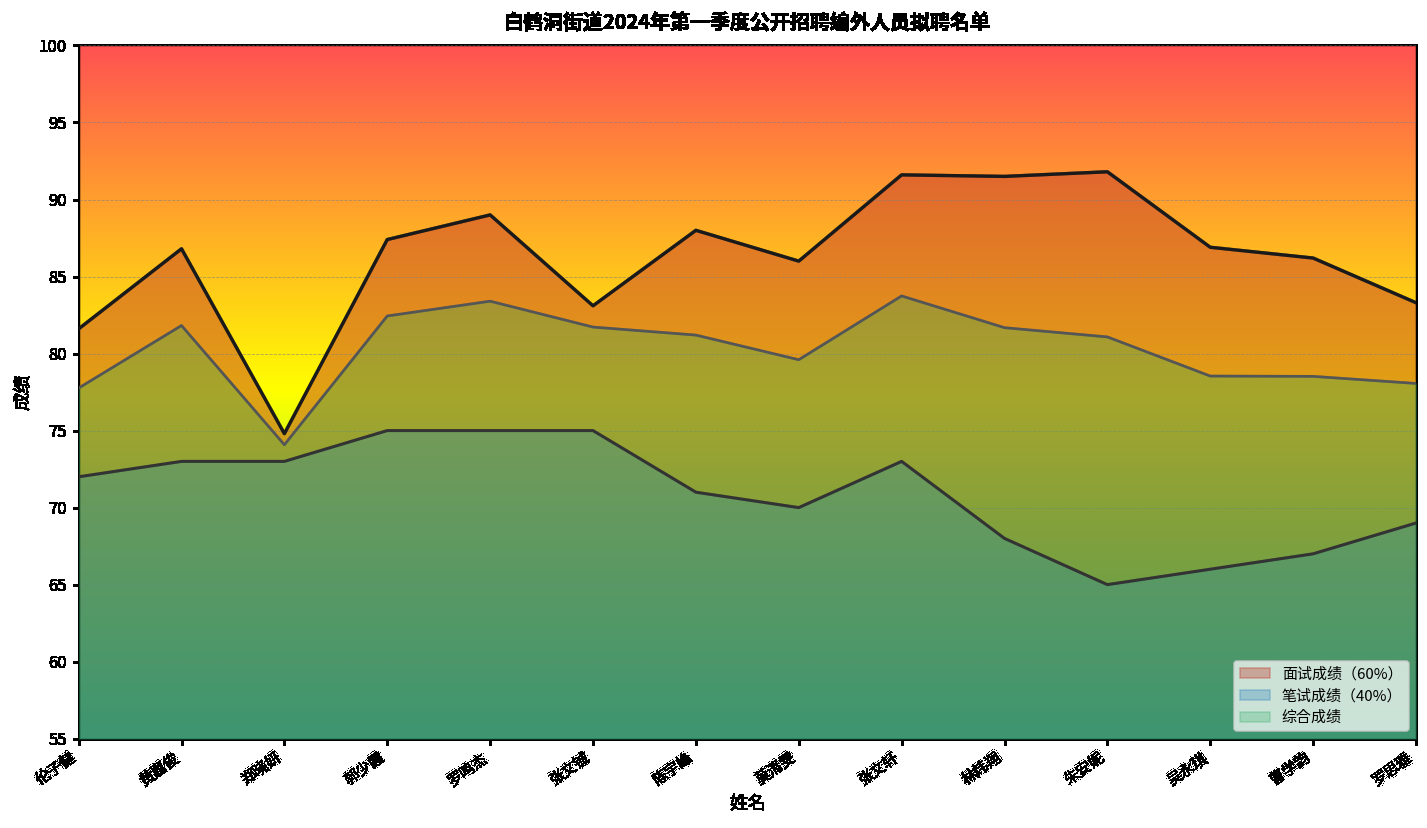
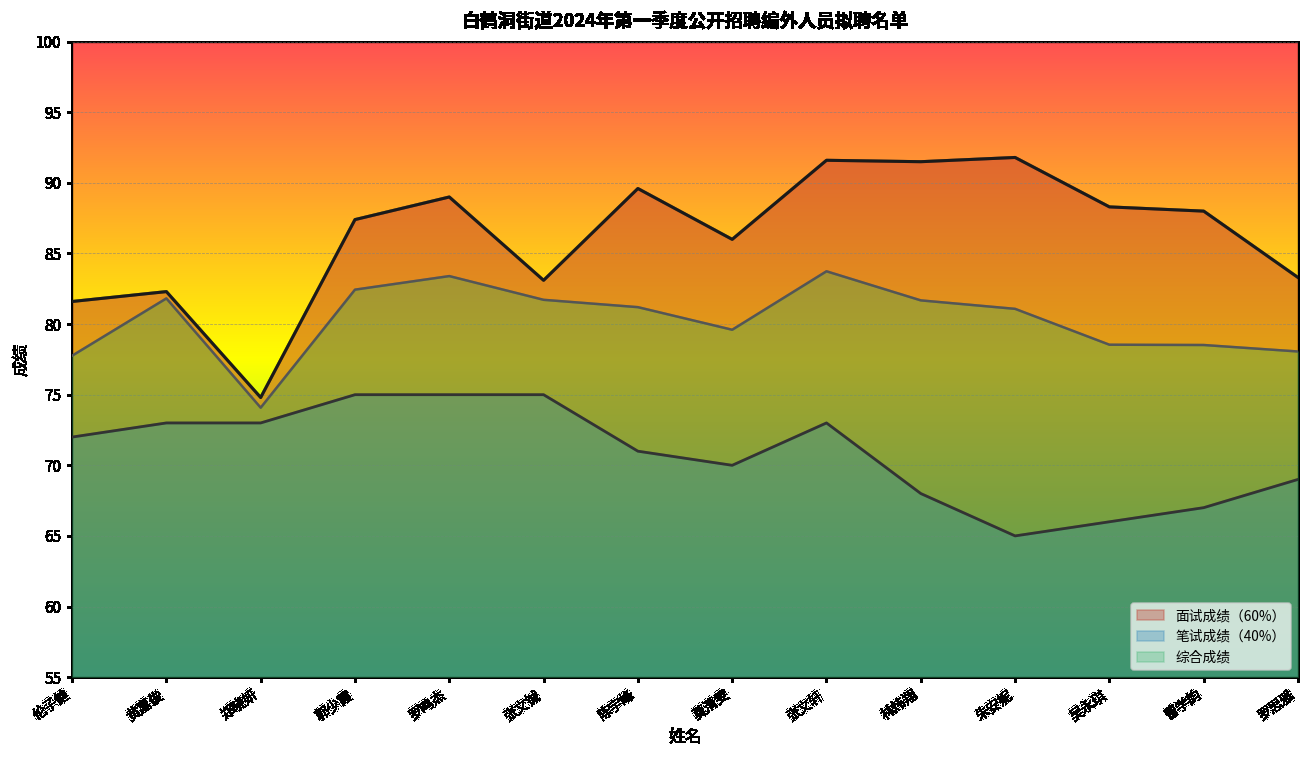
  {
    "面试成绩（60%）": {
      "伦子健": 81.6,
-     "黄嘉俊": 86.8,
+     "黄嘉俊": 82.3,
      "郑晓妍": 74.8,
      "郭少霞": 87.4,
      "罗鸣杰": 89.0,
      "张文铖": 83.1,
-     "陈宇峰": 88.0,
+     "陈宇峰": 89.6,
      "莫清雯": 86.0,
      "张文轩": 91.6,
      "林炜翔": 91.5,
      "朱安妮": 91.8,
-     "吴永琪": 86.9,
-     "曹学韵": 86.2,
+     "吴永琪": 88.3,
+     "曹学韵": 88.0,
      "罗思雅": 83.3
    }
  }
